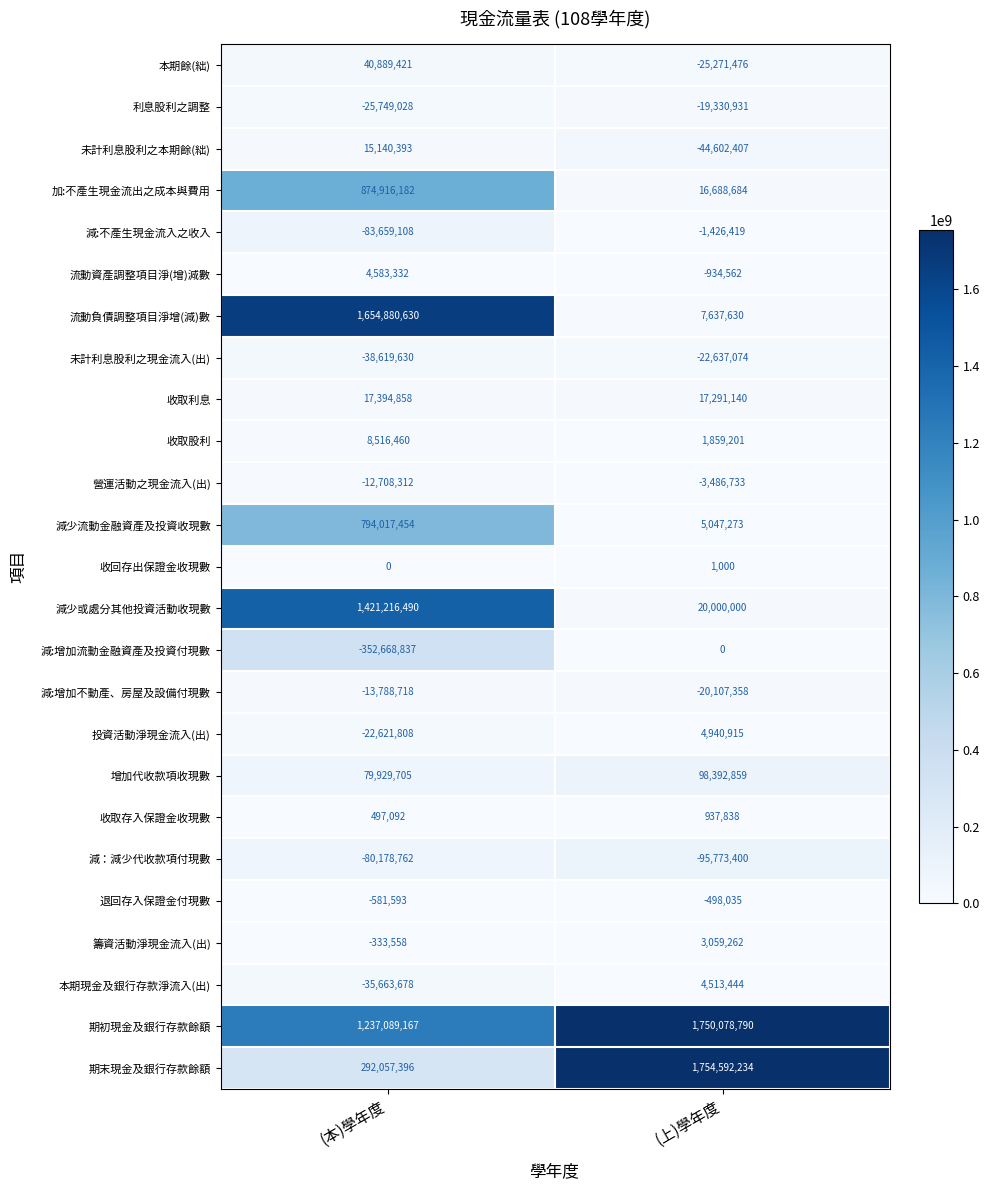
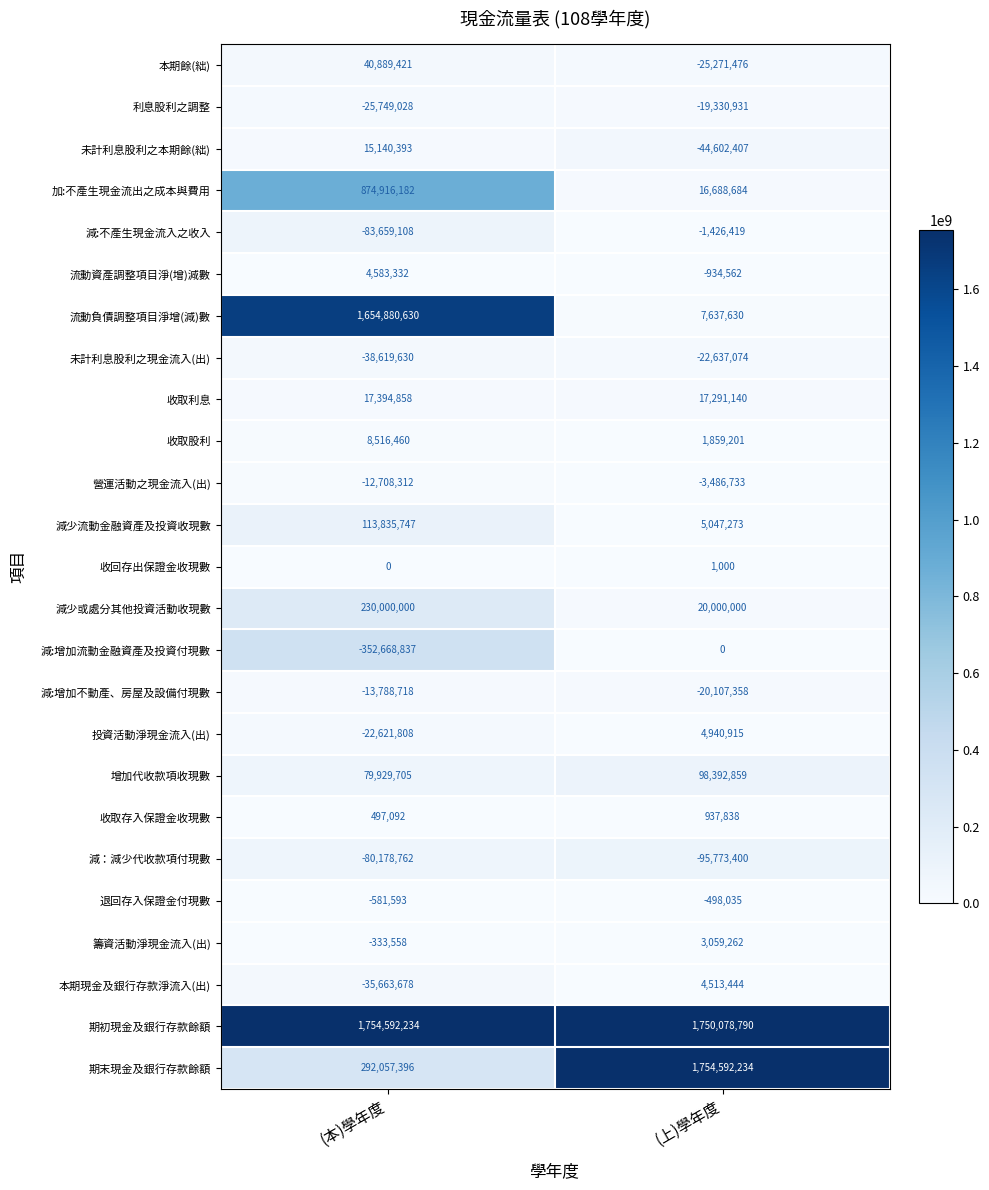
  {
    "本期餘(絀)": {
      "(本)學年度": "40,889,421",
      "(上)學年度": "-25,271,476"
    },
    "利息股利之調整": {
      "(本)學年度": "-25,749,028",
      "(上)學年度": "-19,330,931"
    },
    "未計利息股利之本期餘(絀)": {
      "(本)學年度": "15,140,393",
      "(上)學年度": "-44,602,407"
    },
    "加:不產生現金流出之成本與費用": {
      "(本)學年度": "874,916,182",
      "(上)學年度": "16,688,684"
    },
    "減:不產生現金流入之收入": {
      "(本)學年度": "-83,659,108",
      "(上)學年度": "-1,426,419"
    },
    "流動資產調整項目淨(增)減數": {
      "(本)學年度": "4,583,332",
      "(上)學年度": "-934,562"
    },
    "流動負債調整項目淨增(減)數": {
      "(本)學年度": "1,654,880,630",
      "(上)學年度": "7,637,630"
    },
    "未計利息股利之現金流入(出)": {
      "(本)學年度": "-38,619,630",
      "(上)學年度": "-22,637,074"
    },
    "收取利息": {
      "(本)學年度": "17,394,858",
      "(上)學年度": "17,291,140"
    },
    "收取股利": {
      "(本)學年度": "8,516,460",
      "(上)學年度": "1,859,201"
    },
    "營運活動之現金流入(出)": {
      "(本)學年度": "-12,708,312",
      "(上)學年度": "-3,486,733"
    },
    "減少流動金融資產及投資收現數": {
-     "(本)學年度": "794,017,454",
+     "(本)學年度": "113,835,747",
      "(上)學年度": "5,047,273"
    },
    "收回存出保證金收現數": {
      "(本)學年度": "0",
      "(上)學年度": "1,000"
    },
    "減少或處分其他投資活動收現數": {
-     "(本)學年度": "1,421,216,490",
+     "(本)學年度": "230,000,000",
      "(上)學年度": "20,000,000"
    },
    "減:增加流動金融資產及投資付現數": {
      "(本)學年度": "-352,668,837",
      "(上)學年度": "0"
    },
    "減:增加不動產、房屋及設備付現數": {
      "(本)學年度": "-13,788,718",
      "(上)學年度": "-20,107,358"
    },
    "投資活動淨現金流入(出)": {
      "(本)學年度": "-22,621,808",
      "(上)學年度": "4,940,915"
    },
    "增加代收款項收現數": {
      "(本)學年度": "79,929,705",
      "(上)學年度": "98,392,859"
    },
    "收取存入保證金收現數": {
      "(本)學年度": "497,092",
      "(上)學年度": "937,838"
    },
    "減：減少代收款項付現數": {
      "(本)學年度": "-80,178,762",
      "(上)學年度": "-95,773,400"
    },
    "退回存入保證金付現數": {
      "(本)學年度": "-581,593",
      "(上)學年度": "-498,035"
    },
    "籌資活動淨現金流入(出)": {
      "(本)學年度": "-333,558",
      "(上)學年度": "3,059,262"
    },
    "本期現金及銀行存款淨流入(出)": {
      "(本)學年度": "-35,663,678",
      "(上)學年度": "4,513,444"
    },
    "期初現金及銀行存款餘額": {
-     "(本)學年度": "1,237,089,167",
+     "(本)學年度": "1,754,592,234",
      "(上)學年度": "1,750,078,790"
    },
    "期末現金及銀行存款餘額": {
      "(本)學年度": "292,057,396",
      "(上)學年度": "1,754,592,234"
    }
  }
